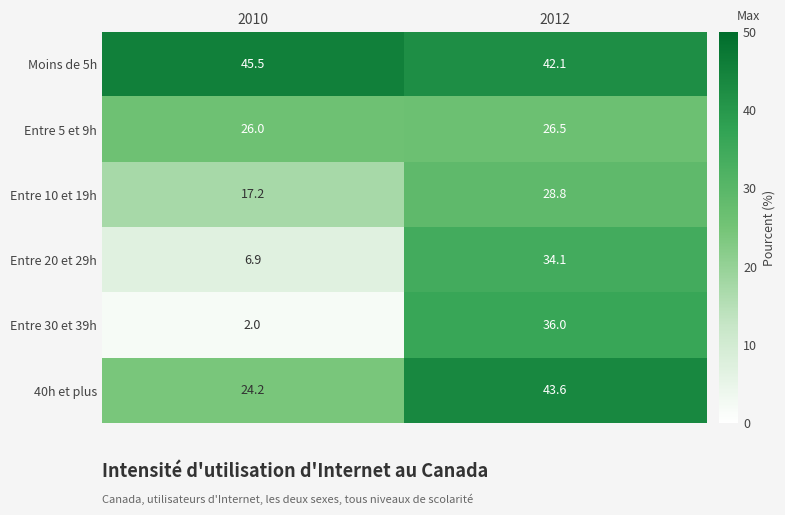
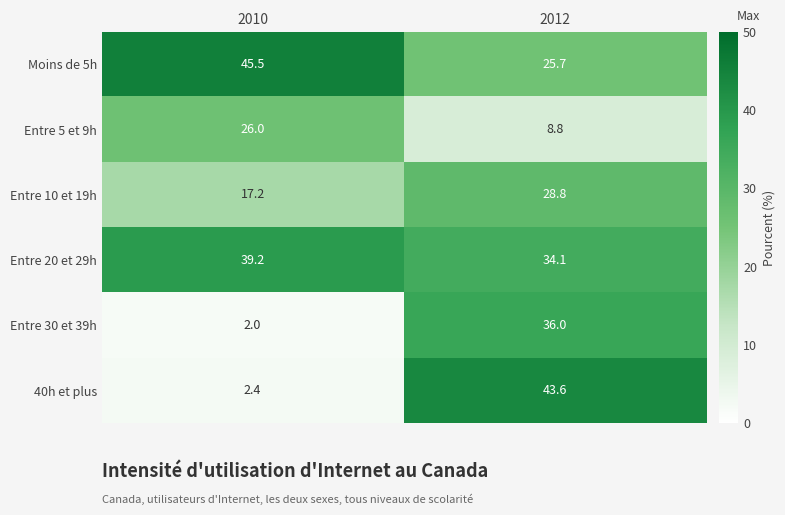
  {
    "Moins de 5h": {
      "2010": 45.5,
-     "2012": 42.1
+     "2012": 25.7
    },
    "Entre 5 et 9h": {
      "2010": 26.0,
-     "2012": 26.5
+     "2012": 8.8
    },
    "Entre 10 et 19h": {
      "2010": 17.2,
      "2012": 28.8
    },
    "Entre 20 et 29h": {
-     "2010": 6.9,
+     "2010": 39.2,
      "2012": 34.1
    },
    "Entre 30 et 39h": {
      "2010": 2.0,
      "2012": 36.0
    },
    "40h et plus": {
-     "2010": 24.2,
+     "2010": 2.4,
      "2012": 43.6
    }
  }
